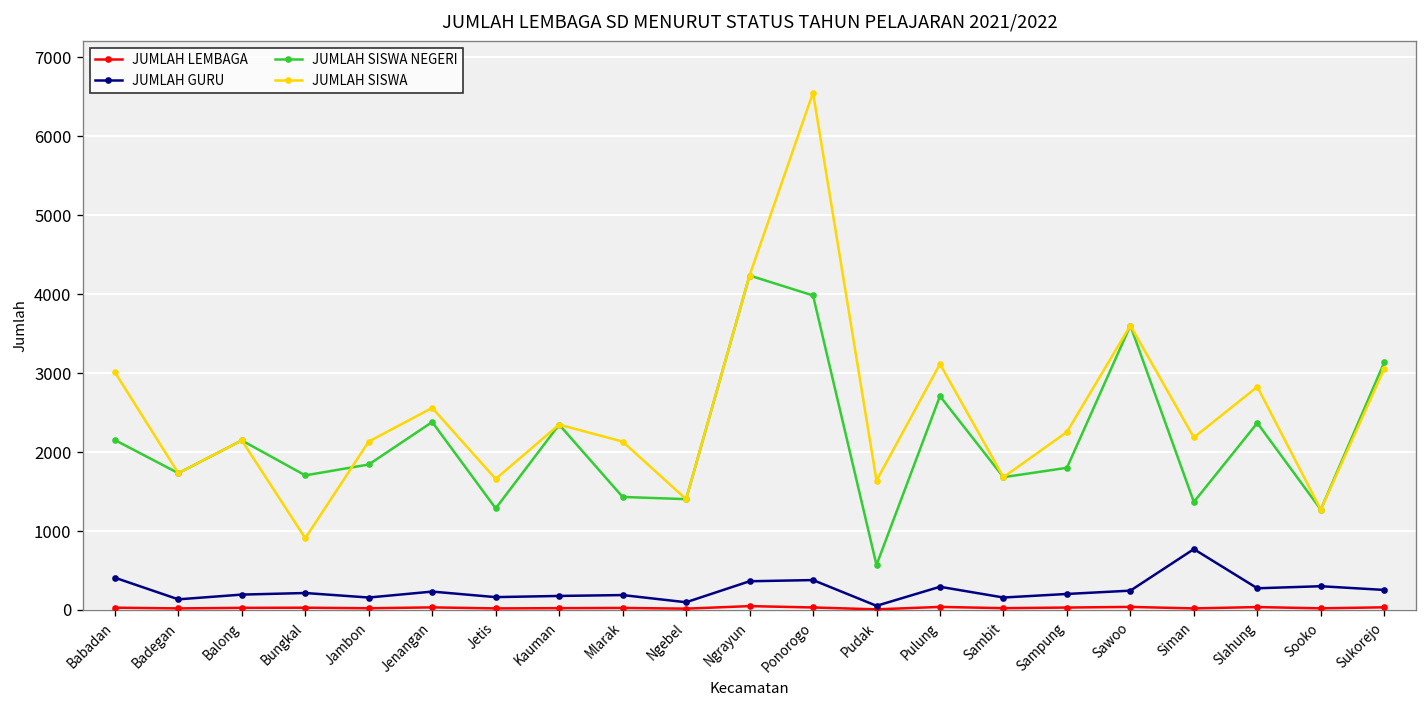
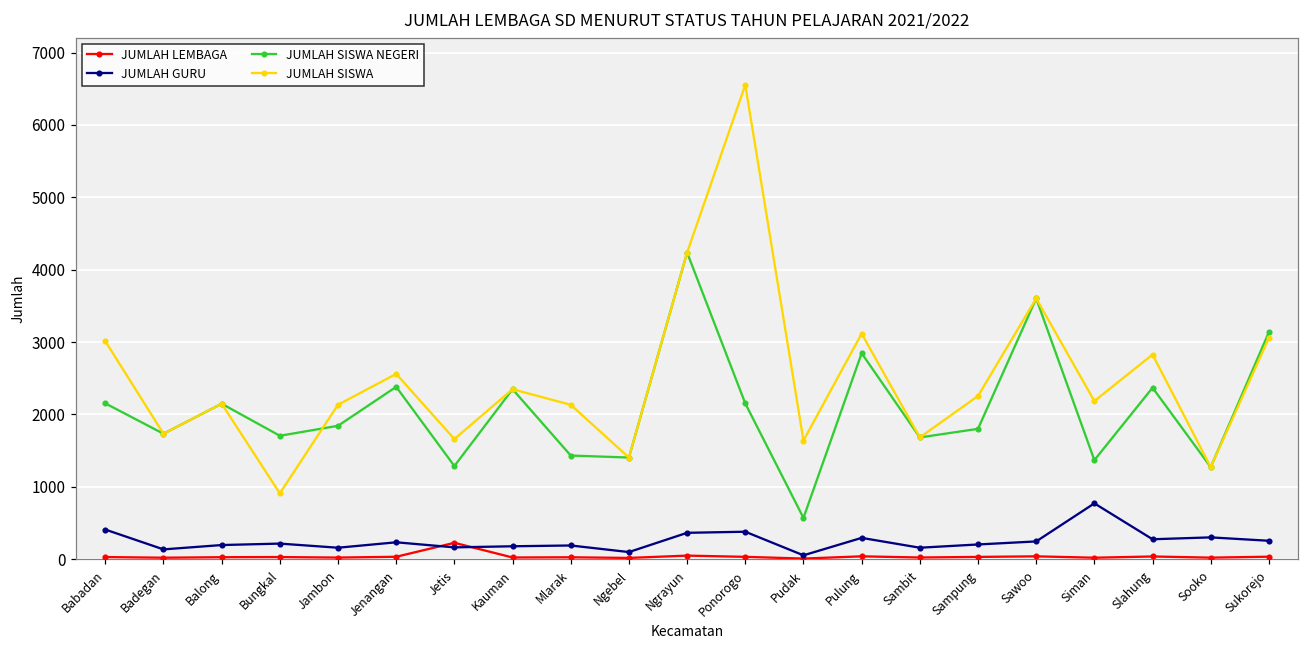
  {
    "JUMLAH LEMBAGA": {
      "Babadan": 0,
      "Badegan": 0,
      "Balong": 0,
      "Bungkal": 0,
      "Jambon": 0,
      "Jenangan": 0,
-     "Jetis": 0,
+     "Jetis": 200,
      "Kauman": 0,
      "Mlarak": 0,
      "Ngebel": 0,
      "Ngrayun": 0,
      "Ponorogo": 0,
      "Pudak": 0,
      "Pulung": 0,
      "Sambit": 0,
      "Sampung": 0,
      "Sawoo": 0,
      "Siman": 0,
      "Slahung": 0,
      "Sooko": 0,
      "Sukorejo": 0
    },
    "JUMLAH GURU": {
      "Babadan": 400,
      "Badegan": 100,
      "Balong": 200,
      "Bungkal": 200,
      "Jambon": 200,
      "Jenangan": 200,
      "Jetis": 200,
      "Kauman": 200,
      "Mlarak": 200,
      "Ngebel": 100,
      "Ngrayun": 400,
      "Ponorogo": 400,
      "Pudak": 100,
      "Pulung": 300,
      "Sambit": 200,
      "Sampung": 200,
      "Sawoo": 200,
      "Siman": 800,
      "Slahung": 300,
      "Sooko": 300,
      "Sukorejo": 300
    },
    "JUMLAH SISWA NEGERI": {
      "Babadan": 2200,
      "Bungkal": 1700,
      "Jambon": 1800,
      "Jenangan": 2400,
      "Jetis": 1300,
      "Mlarak": 1400,
-     "Ponorogo": 4000,
+     "Ponorogo": 2200,
      "Pudak": 600,
-     "Pulung": 2700,
+     "Pulung": 2800,
      "Sampung": 1800,
      "Siman": 1400,
      "Slahung": 2400,
      "Sukorejo": 3100
    },
    "JUMLAH SISWA": {
      "Babadan": 3000,
      "Bungkal": 900,
      "Jambon": 2100,
      "Jenangan": 2600,
      "Jetis": 1700,
      "Mlarak": 2100,
      "Ponorogo": 6600,
      "Pudak": 1600,
      "Pulung": 3100,
      "Sampung": 2300,
      "Siman": 2200,
      "Slahung": 2800,
      "Sukorejo": 3100
    }
  }
